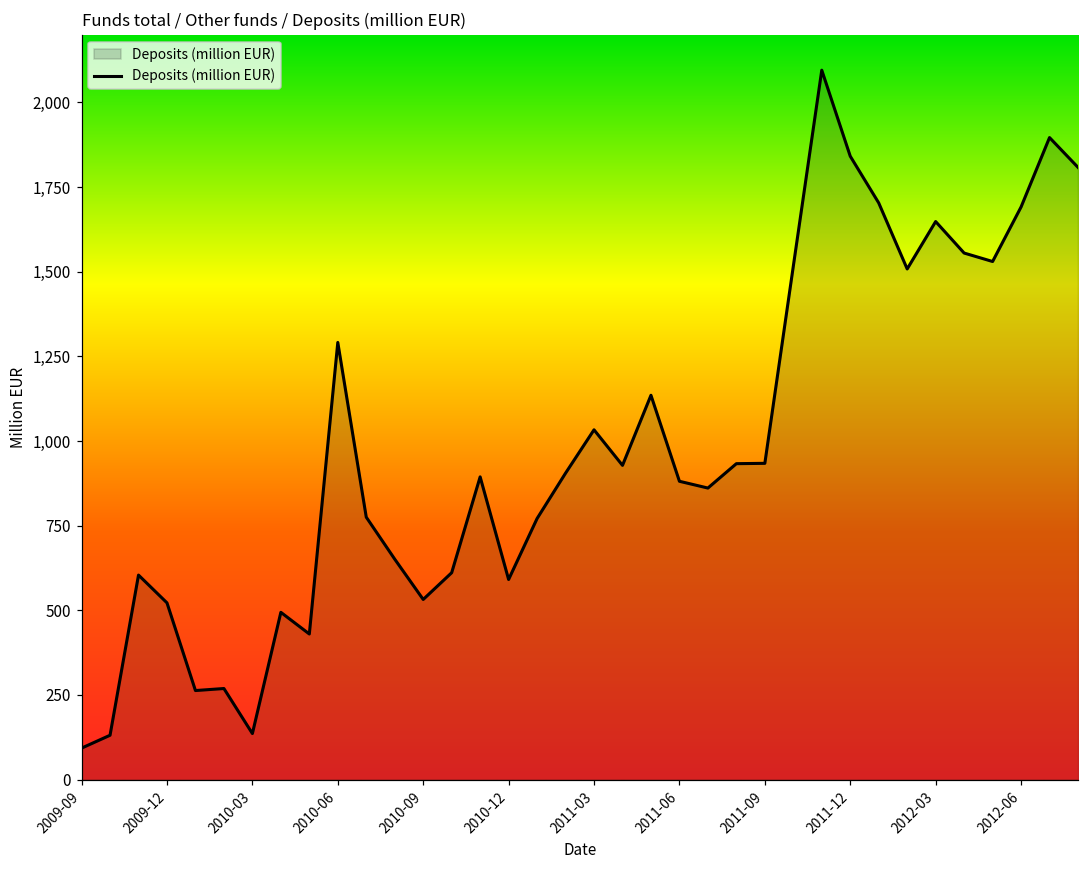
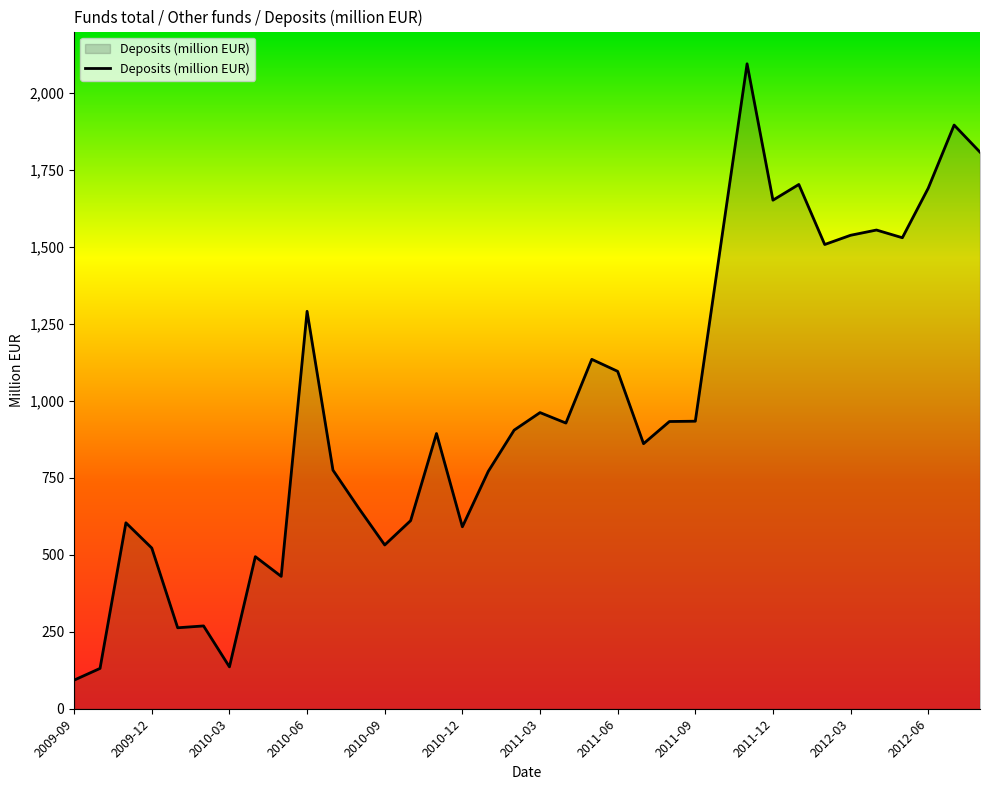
  {
    "2009-09": "90",
    "2009-12": "520",
    "2010-03": "140",
    "2010-06": "1,290",
    "2010-09": "530",
    "2010-12": "590",
-   "2011-03": "1,030",
-   "2011-06": "880",
+   "2011-03": "960",
+   "2011-06": "1,100",
    "2011-09": "930",
-   "2011-12": "1,840",
-   "2012-03": "1,650",
+   "2011-12": "1,650",
+   "2012-03": "1,540",
    "2012-06": "1,690"
  }
